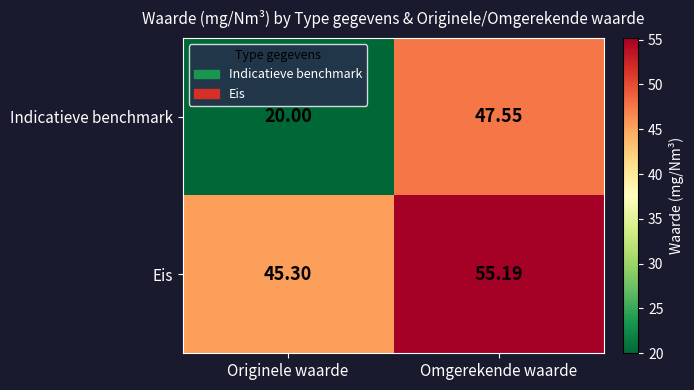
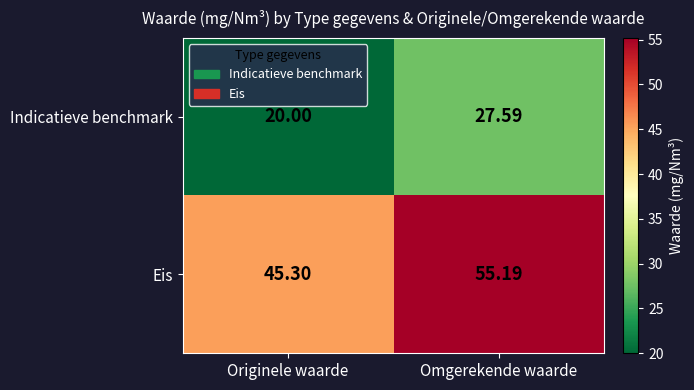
  {
    "Indicatieve benchmark": {
      "Originele waarde": 20.00,
-     "Omgerekende waarde": 47.55
+     "Omgerekende waarde": 27.59
    },
    "Eis": {
      "Originele waarde": 45.30,
      "Omgerekende waarde": 55.19
    }
  }
